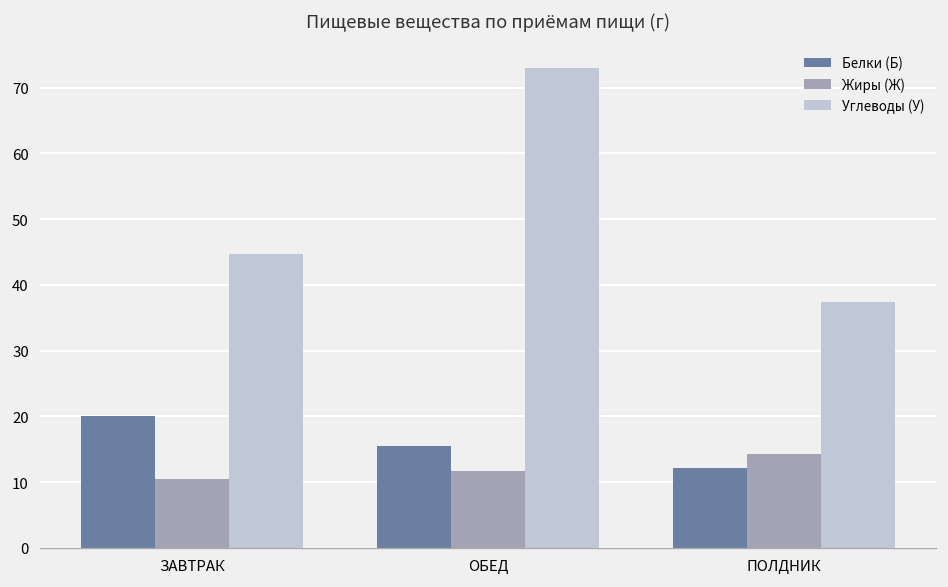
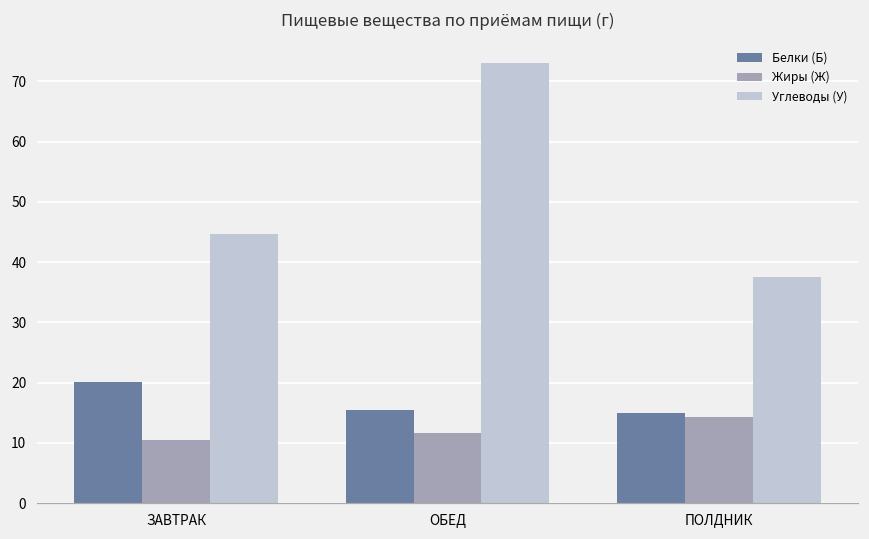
  {
    "Белки (Б)": {
      "ЗАВТРАК": 20,
      "ОБЕД": 16,
-     "ПОЛДНИК": 12
+     "ПОЛДНИК": 15
    }
  }
